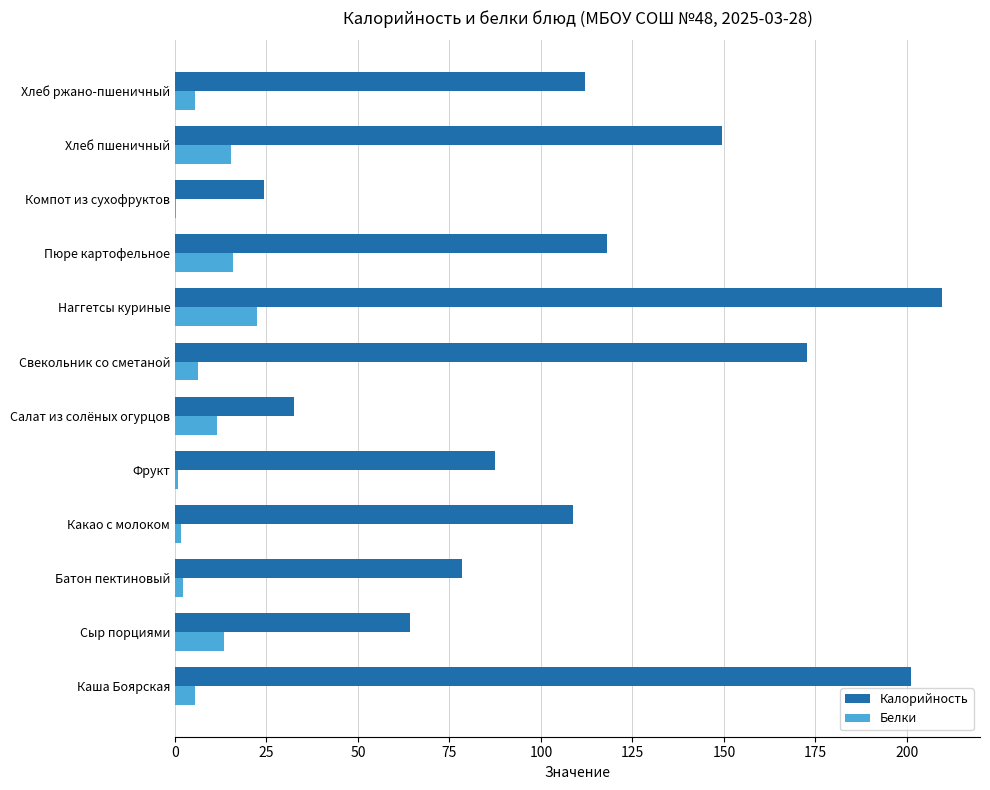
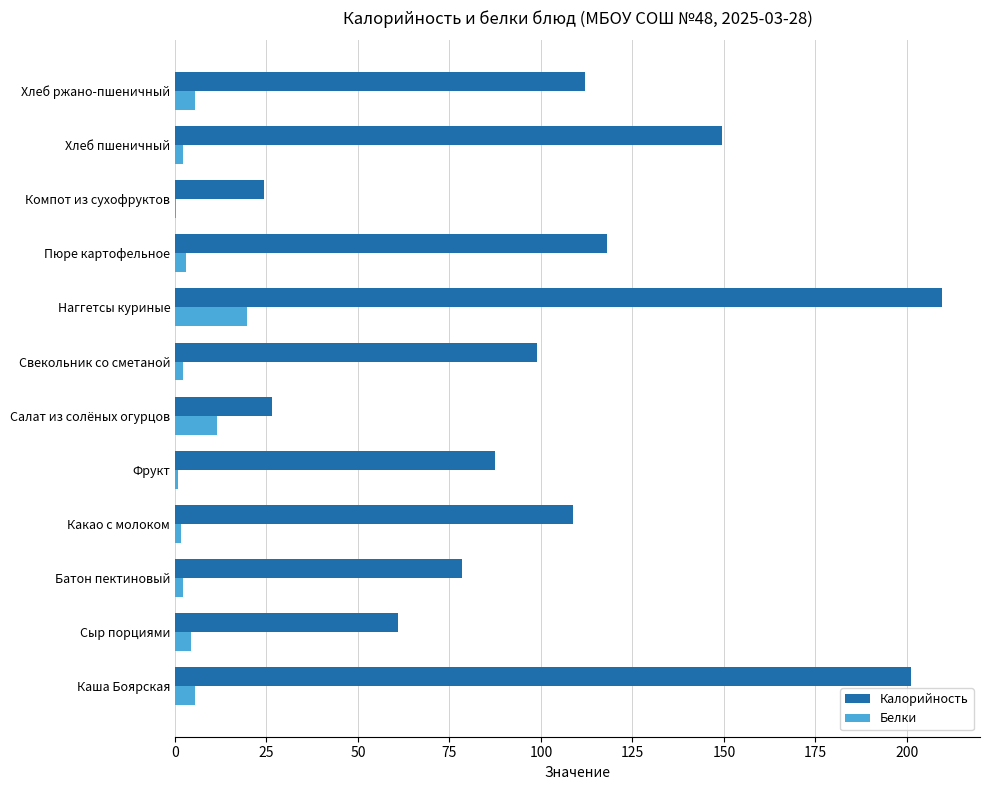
  {
    "Калорийность": {
      "Хлеб ржано-пшеничный": 112,
      "Хлеб пшеничный": 150,
      "Компот из сухофруктов": 24,
      "Пюре картофельное": 118,
      "Наггетсы куриные": 210,
-     "Свекольник со сметаной": 173,
-     "Салат из солёных огурцов": 33,
+     "Свекольник со сметаной": 99,
+     "Салат из солёных огурцов": 27,
      "Фрукт": 87,
      "Какао с молоком": 109,
      "Батон пектиновый": 79,
-     "Сыр порциями": 64,
+     "Сыр порциями": 61,
      "Каша Боярская": 201
    },
    "Белки": {
      "Хлеб ржано-пшеничный": 6,
-     "Хлеб пшеничный": 15,
-     "Пюре картофельное": 16,
-     "Наггетсы куриные": 22,
-     "Свекольник со сметаной": 6,
+     "Хлеб пшеничный": 2,
+     "Пюре картофельное": 3,
+     "Наггетсы куриные": 20,
+     "Свекольник со сметаной": 2,
      "Салат из солёных огурцов": 12,
      "Фрукт": 1,
      "Какао с молоком": 2,
      "Батон пектиновый": 2,
-     "Сыр порциями": 13,
+     "Сыр порциями": 4,
      "Каша Боярская": 6
    }
  }
